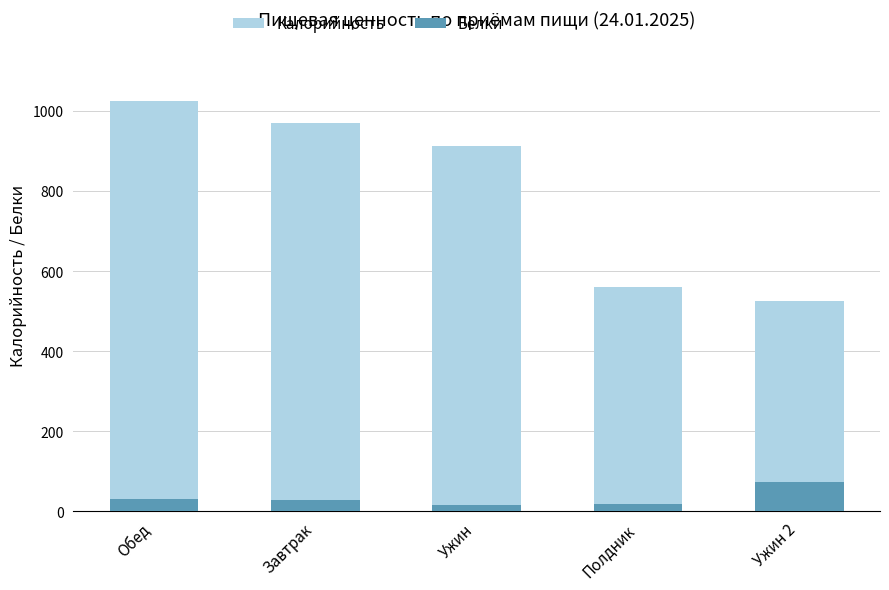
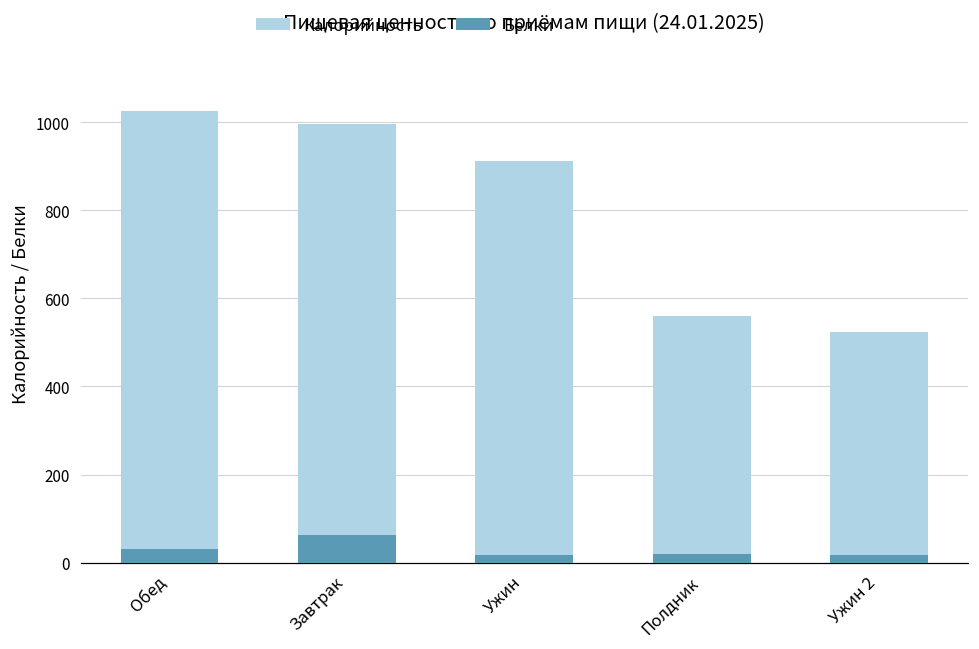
  {
    "Калорийность": {
      "Обед": 1030,
-     "Завтрак": 970,
+     "Завтрак": 1000,
      "Ужин": 910,
      "Полдник": 560,
      "Ужин 2": 520
    },
    "Белки": {
-     "Завтрак": 30,
-     "Ужин 2": 70
+     "Завтрак": 60,
+     "Ужин 2": 20
    }
  }
